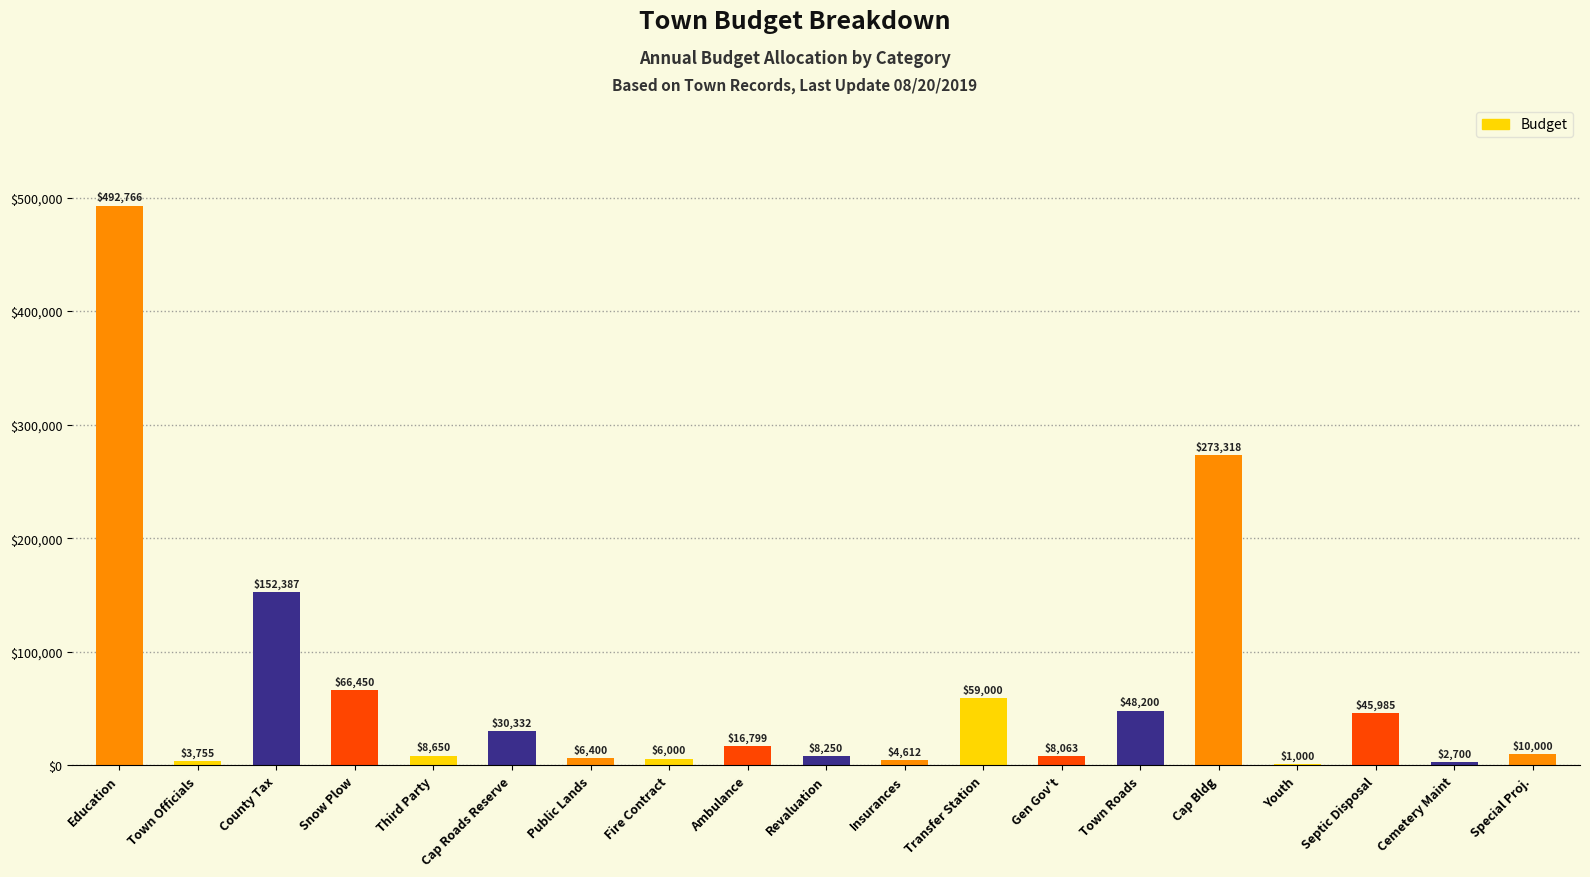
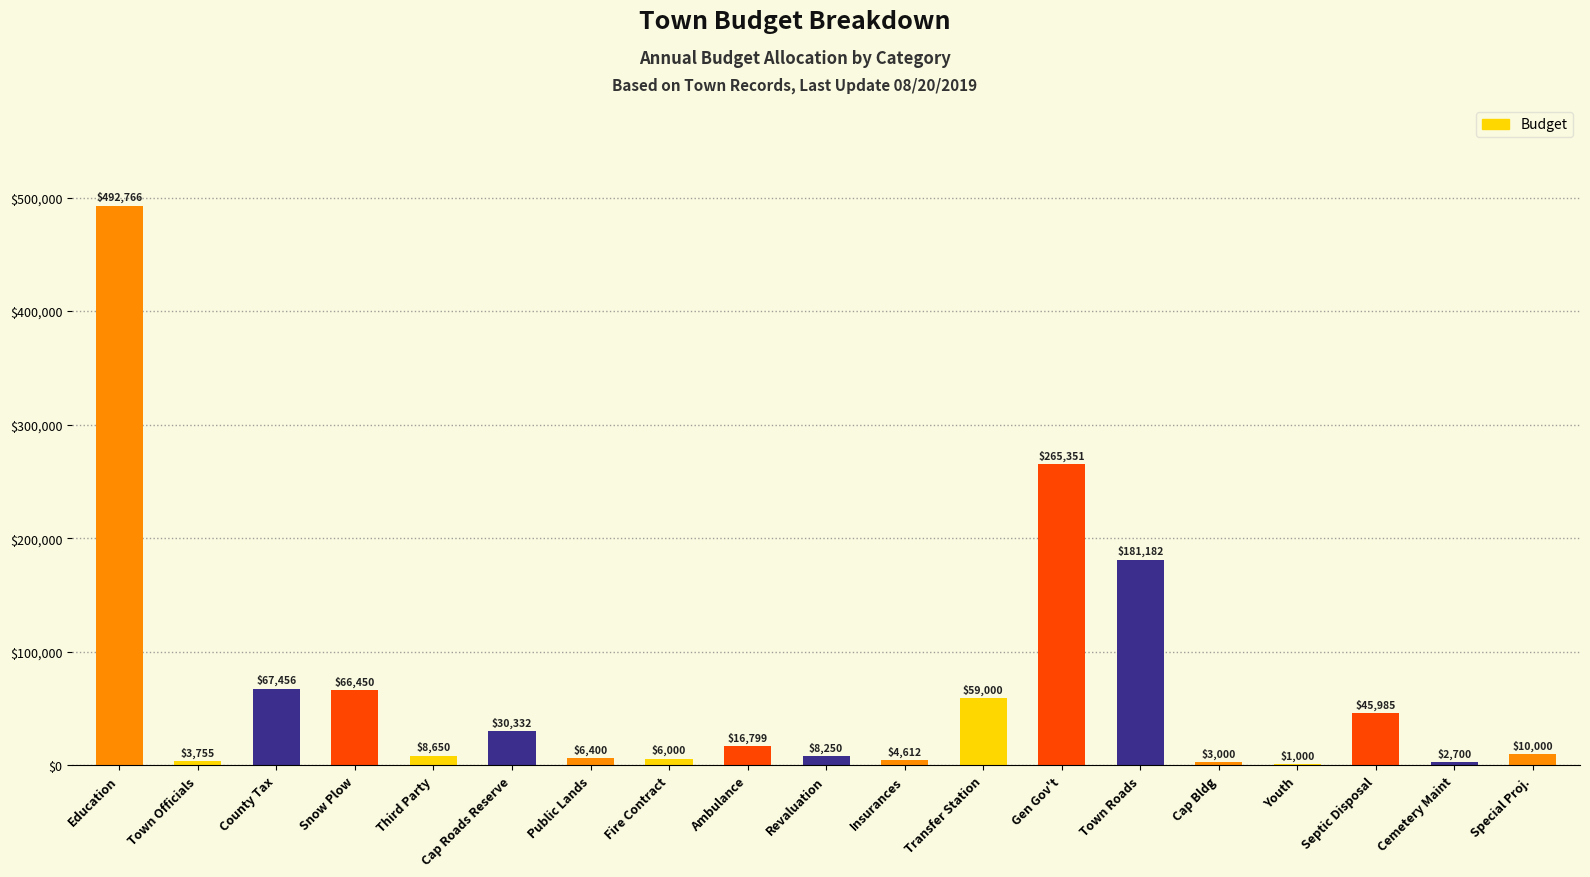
  {
    "Education": "$492,766",
    "Town Officials": "$3,755",
-   "County Tax": "$152,387",
+   "County Tax": "$67,456",
    "Snow Plow": "$66,450",
    "Third Party": "$8,650",
    "Cap Roads Reserve": "$30,332",
    "Public Lands": "$6,400",
    "Fire Contract": "$6,000",
    "Ambulance": "$16,799",
    "Revaluation": "$8,250",
    "Insurances": "$4,612",
    "Transfer Station": "$59,000",
-   "Gen Gov't": "$8,063",
-   "Town Roads": "$48,200",
-   "Cap Bldg": "$273,318",
+   "Gen Gov't": "$265,351",
+   "Town Roads": "$181,182",
+   "Cap Bldg": "$3,000",
    "Youth": "$1,000",
    "Septic Disposal": "$45,985",
    "Cemetery Maint": "$2,700",
    "Special Proj.": "$10,000"
  }
